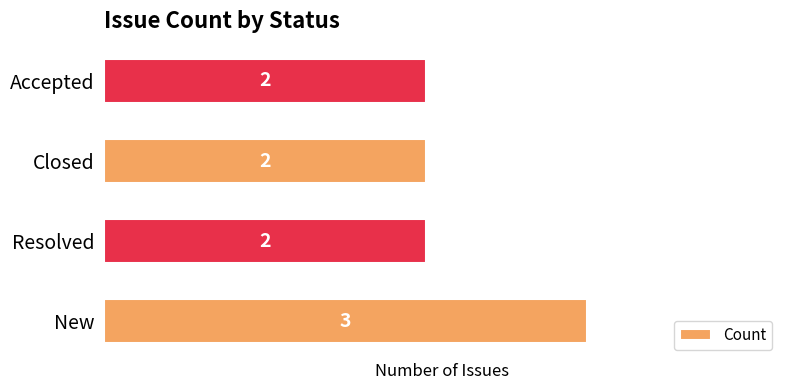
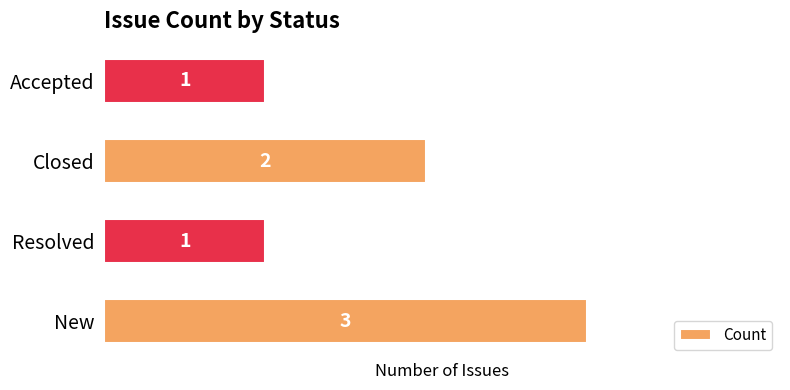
  {
-   "Accepted": 2,
+   "Accepted": 1,
    "Closed": 2,
-   "Resolved": 2,
+   "Resolved": 1,
    "New": 3
  }
